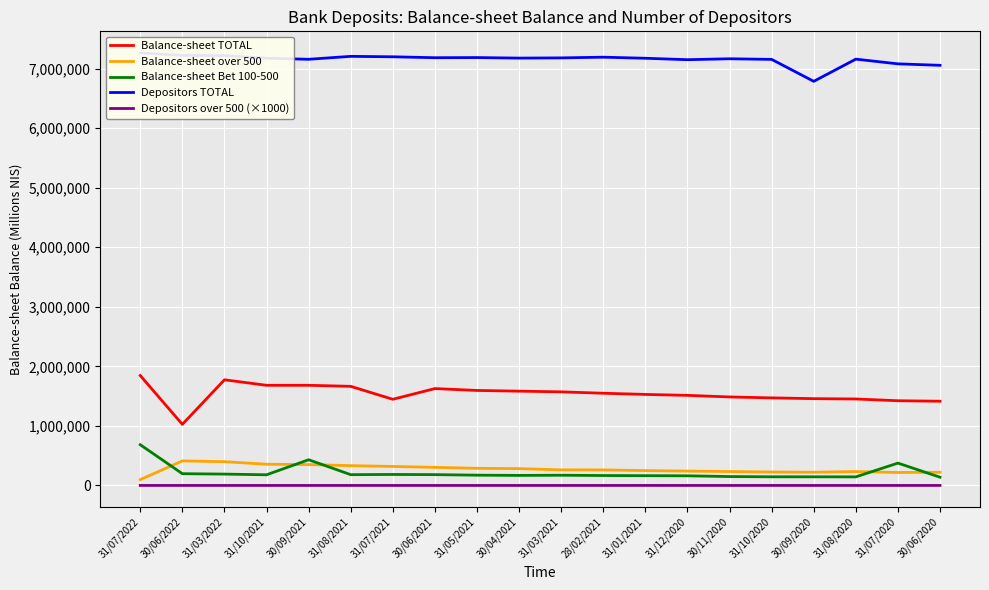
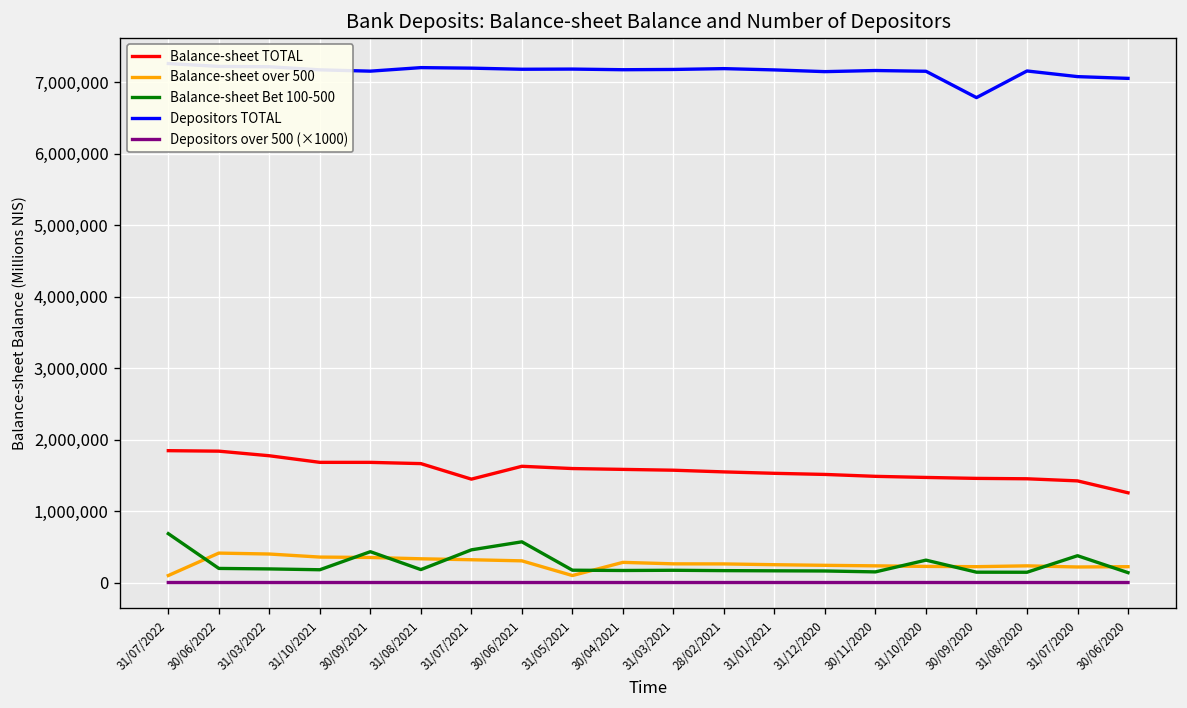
  {
    "Balance-sheet TOTAL": {
      "31/07/2022": "1,800,000",
-     "30/06/2022": "1,000,000",
+     "30/06/2022": "1,800,000",
      "31/03/2022": "1,800,000",
      "31/10/2021": "1,700,000",
      "30/09/2021": "1,700,000",
      "31/08/2021": "1,700,000",
      "31/07/2021": "1,400,000",
      "30/06/2021": "1,600,000",
      "31/05/2021": "1,600,000",
      "30/04/2021": "1,600,000",
      "31/03/2021": "1,600,000",
      "28/02/2021": "1,500,000",
      "31/01/2021": "1,500,000",
      "31/12/2020": "1,500,000",
      "30/11/2020": "1,500,000",
      "31/10/2020": "1,500,000",
      "30/09/2020": "1,500,000",
      "31/08/2020": "1,500,000",
      "31/07/2020": "1,400,000",
-     "30/06/2020": "1,400,000"
+     "30/06/2020": "1,300,000"
    },
    "Balance-sheet over 500": {
      "31/07/2022": "100,000",
      "30/06/2022": "400,000",
      "31/03/2022": "400,000",
      "31/10/2021": "400,000",
      "30/09/2021": "400,000",
      "31/08/2021": "300,000",
      "31/07/2021": "300,000",
      "30/06/2021": "300,000",
-     "31/05/2021": "300,000",
+     "31/05/2021": "100,000",
      "30/04/2021": "300,000",
      "31/03/2021": "300,000",
      "28/02/2021": "300,000",
      "31/01/2021": "200,000",
      "31/12/2020": "200,000",
      "30/11/2020": "200,000",
      "31/10/2020": "200,000",
      "30/09/2020": "200,000",
      "31/08/2020": "200,000",
      "31/07/2020": "200,000",
      "30/06/2020": "200,000"
    },
    "Balance-sheet Bet 100-500": {
      "31/07/2022": "700,000",
      "30/06/2022": "200,000",
      "31/03/2022": "200,000",
      "31/10/2021": "200,000",
      "30/09/2021": "400,000",
      "31/08/2021": "200,000",
-     "31/07/2021": "200,000",
-     "30/06/2021": "200,000",
+     "31/07/2021": "500,000",
+     "30/06/2021": "600,000",
      "31/05/2021": "200,000",
      "30/04/2021": "200,000",
      "31/03/2021": "200,000",
      "28/02/2021": "200,000",
      "31/01/2021": "200,000",
      "31/12/2020": "200,000",
      "30/11/2020": "100,000",
-     "31/10/2020": "100,000",
+     "31/10/2020": "300,000",
      "30/09/2020": "100,000",
      "31/08/2020": "100,000",
      "31/07/2020": "400,000",
      "30/06/2020": "100,000"
    },
    "Depositors TOTAL": {
      "30/09/2021": "7,200,000",
      "31/08/2021": "7,200,000",
      "31/07/2021": "7,200,000",
      "30/06/2021": "7,200,000",
      "31/05/2021": "7,200,000",
      "30/04/2021": "7,200,000",
      "31/03/2021": "7,200,000",
      "28/02/2021": "7,200,000",
      "31/01/2021": "7,200,000",
      "31/12/2020": "7,200,000",
      "30/11/2020": "7,200,000",
      "31/10/2020": "7,200,000",
      "30/09/2020": "6,800,000",
      "31/08/2020": "7,200,000",
      "31/07/2020": "7,100,000",
      "30/06/2020": "7,100,000"
    },
    "Depositors over 500 (×1000)": {
      "31/07/2022": "0",
      "30/06/2022": "0",
      "31/03/2022": "0",
      "31/10/2021": "0",
      "30/09/2021": "0",
      "31/08/2021": "0",
      "31/07/2021": "0",
      "30/06/2021": "0",
      "31/05/2021": "0",
      "30/04/2021": "0",
      "31/03/2021": "0",
      "28/02/2021": "0",
      "31/01/2021": "0",
      "31/12/2020": "0",
      "30/11/2020": "0",
      "31/10/2020": "0",
      "30/09/2020": "0",
      "31/08/2020": "0",
      "31/07/2020": "0",
      "30/06/2020": "0"
    }
  }
